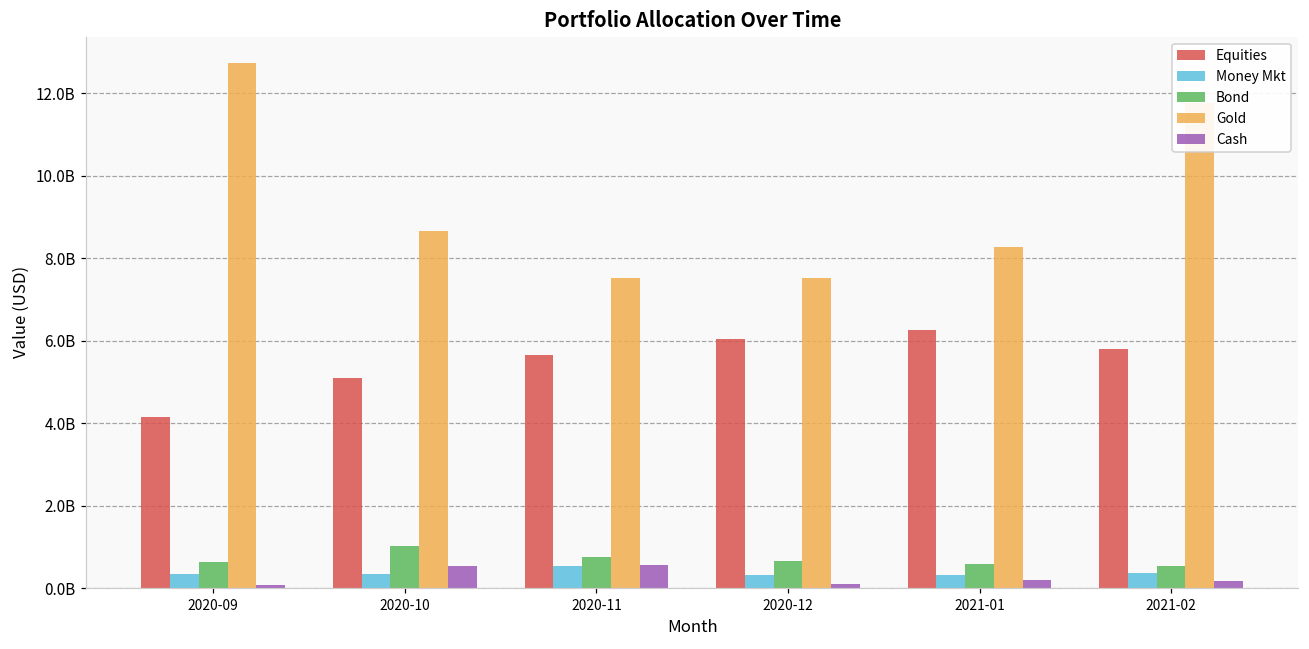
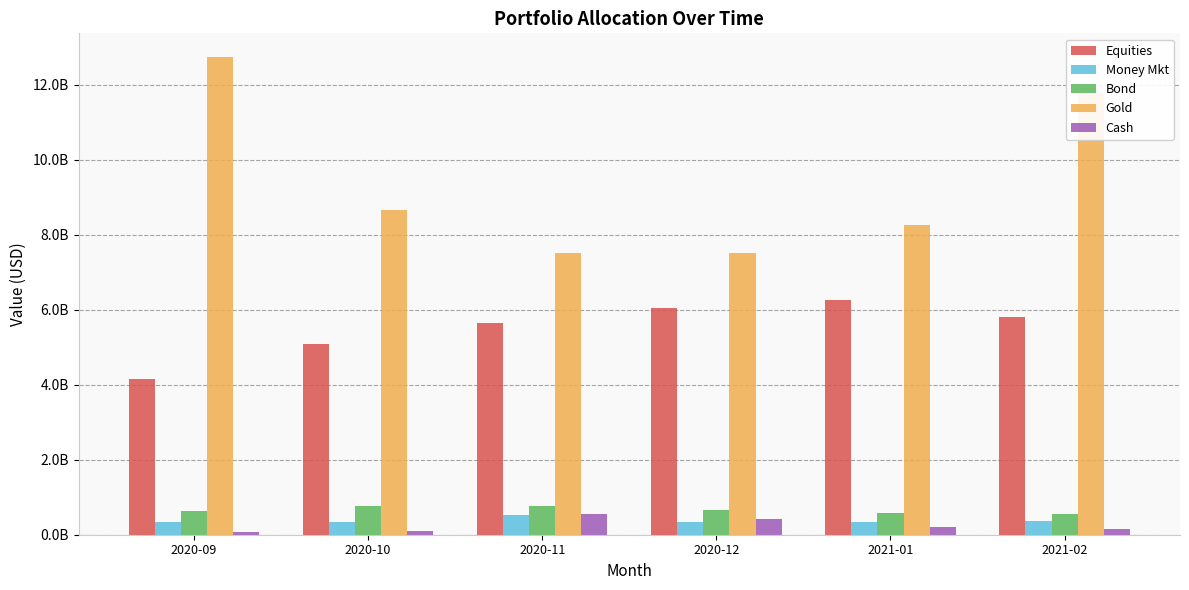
  {
    "Equities": {
      "2020-09": 4100000000,
      "2020-10": 5100000000,
      "2020-11": 5600000000,
      "2020-12": 6000000000,
      "2021-01": 6300000000,
      "2021-02": 5800000000
    },
    "Money Mkt": {
      "2020-09": 300000000,
      "2020-10": 300000000,
      "2020-11": 500000000,
      "2020-12": 300000000,
      "2021-01": 300000000,
      "2021-02": 400000000
    },
    "Bond": {
      "2020-09": 600000000,
-     "2020-10": 1000000000,
+     "2020-10": 800000000,
      "2020-11": 800000000,
      "2020-12": 700000000,
      "2021-01": 600000000,
      "2021-02": 500000000
    },
    "Gold": {
      "2020-09": 12700000000,
      "2020-10": 8700000000,
      "2020-11": 7500000000,
      "2020-12": 7500000000,
      "2021-01": 8300000000
    },
    "Cash": {
      "2020-09": 100000000,
-     "2020-10": 500000000,
+     "2020-10": 100000000,
      "2020-11": 600000000,
-     "2020-12": 100000000,
+     "2020-12": 400000000,
      "2021-01": 200000000,
      "2021-02": 200000000
    }
  }
